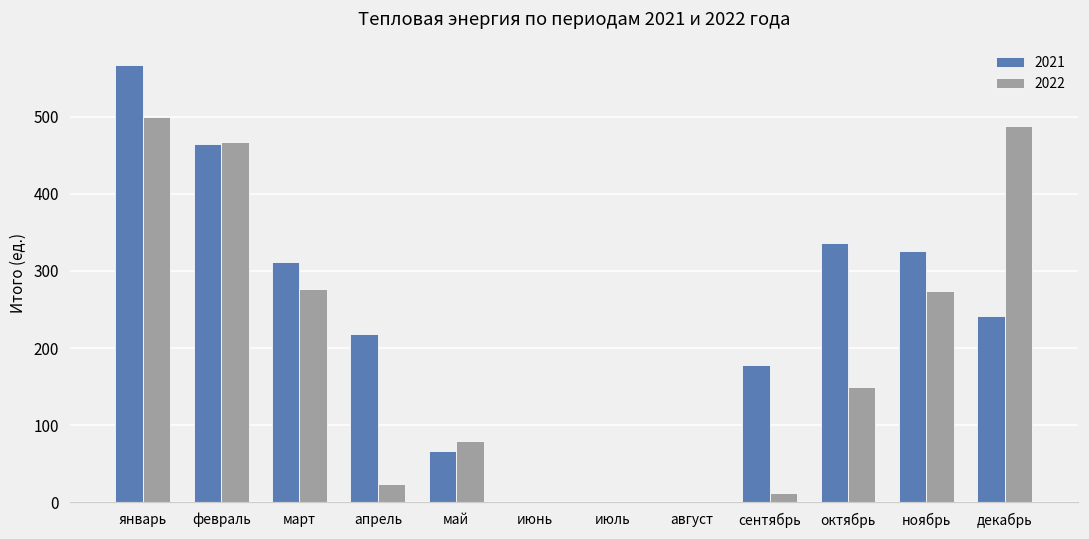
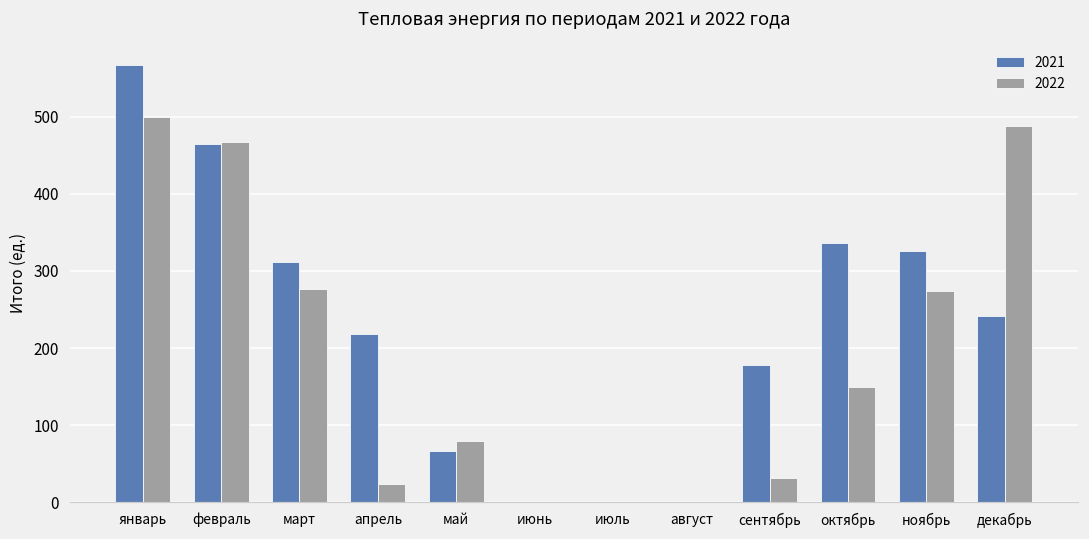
  {
    "2021": {
      "январь": 570,
      "февраль": 460,
      "март": 310,
      "апрель": 220,
      "май": 70,
      "июнь": 0,
      "июль": 0,
      "август": 0,
      "сентябрь": 180,
      "октябрь": 340,
      "ноябрь": 330,
      "декабрь": 240
    },
    "2022": {
      "январь": 500,
      "февраль": 470,
      "март": 280,
      "апрель": 20,
      "май": 80,
      "июнь": 0,
      "июль": 0,
      "август": 0,
-     "сентябрь": 10,
+     "сентябрь": 30,
      "октябрь": 150,
      "ноябрь": 270,
      "декабрь": 490
    }
  }
